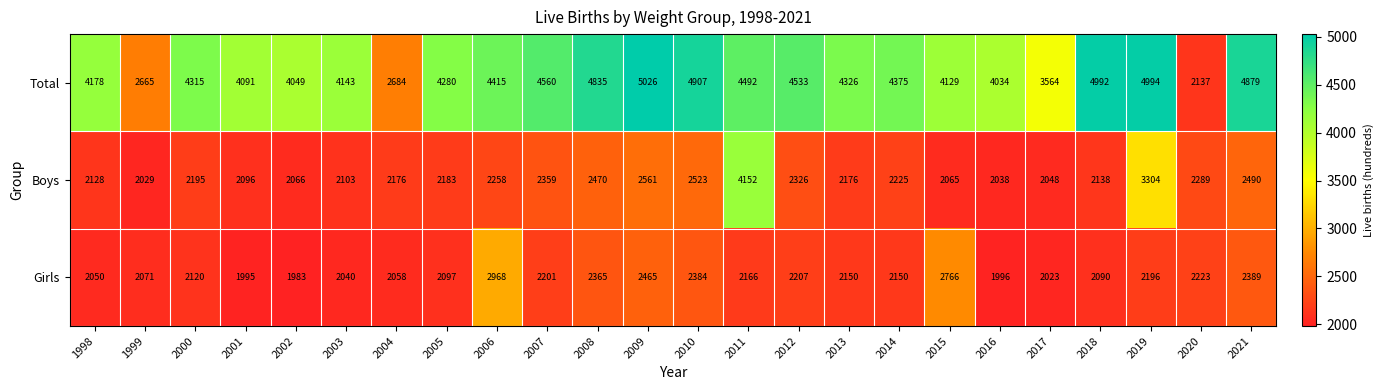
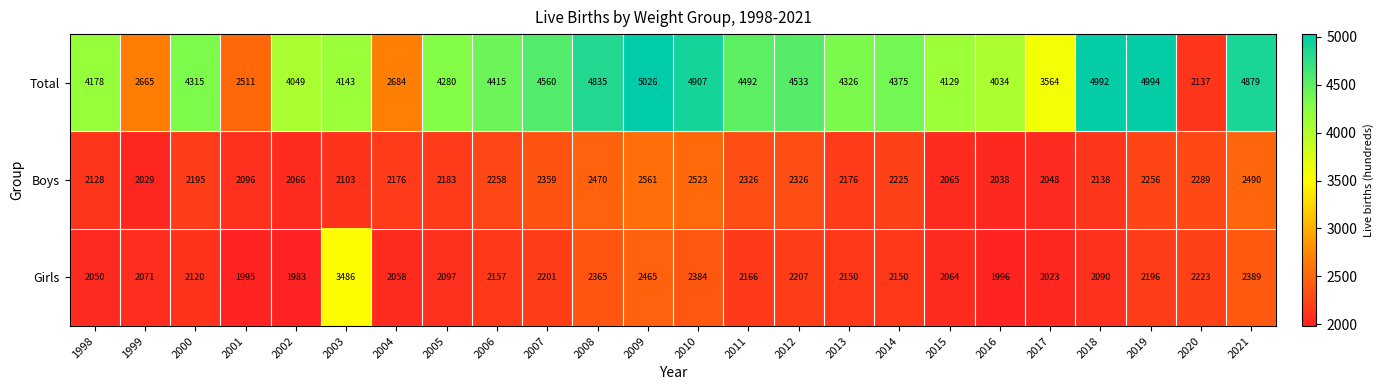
  {
    "Total": {
      "1998": 4178,
      "1999": 2665,
      "2000": 4315,
-     "2001": 4091,
+     "2001": 2511,
      "2002": 4049,
      "2003": 4143,
      "2004": 2684,
      "2005": 4280,
      "2006": 4415,
      "2007": 4560,
      "2008": 4835,
      "2009": 5026,
      "2010": 4907,
      "2011": 4492,
      "2012": 4533,
      "2013": 4326,
      "2014": 4375,
      "2015": 4129,
      "2016": 4034,
      "2017": 3564,
      "2018": 4992,
      "2019": 4994,
      "2020": 2137,
      "2021": 4879
    },
    "Boys": {
      "1998": 2128,
      "1999": 2029,
      "2000": 2195,
      "2001": 2096,
      "2002": 2066,
      "2003": 2103,
      "2004": 2176,
      "2005": 2183,
      "2006": 2258,
      "2007": 2359,
      "2008": 2470,
      "2009": 2561,
      "2010": 2523,
-     "2011": 4152,
+     "2011": 2326,
      "2012": 2326,
      "2013": 2176,
      "2014": 2225,
      "2015": 2065,
      "2016": 2038,
      "2017": 2048,
      "2018": 2138,
-     "2019": 3304,
+     "2019": 2256,
      "2020": 2289,
      "2021": 2490
    },
    "Girls": {
      "1998": 2050,
      "1999": 2071,
      "2000": 2120,
      "2001": 1995,
      "2002": 1983,
-     "2003": 2040,
+     "2003": 3486,
      "2004": 2058,
      "2005": 2097,
-     "2006": 2968,
+     "2006": 2157,
      "2007": 2201,
      "2008": 2365,
      "2009": 2465,
      "2010": 2384,
      "2011": 2166,
      "2012": 2207,
      "2013": 2150,
      "2014": 2150,
-     "2015": 2766,
+     "2015": 2064,
      "2016": 1996,
      "2017": 2023,
      "2018": 2090,
      "2019": 2196,
      "2020": 2223,
      "2021": 2389
    }
  }
